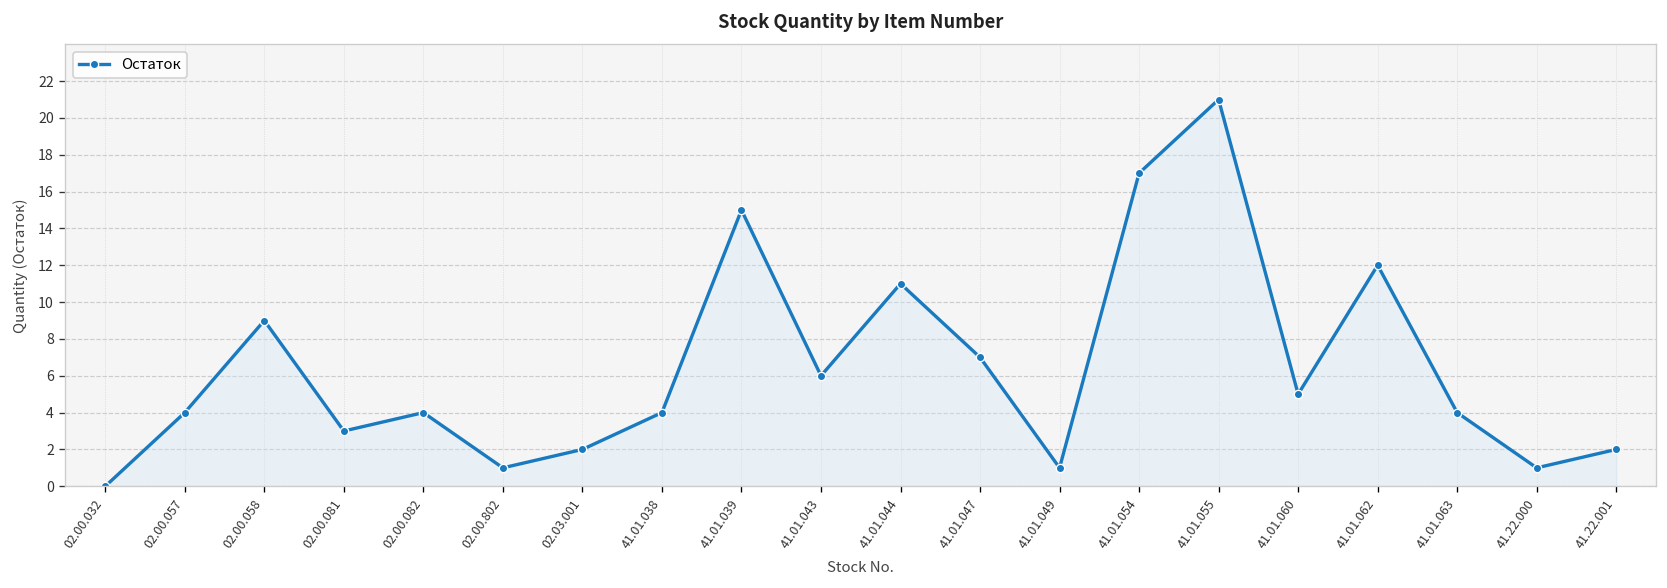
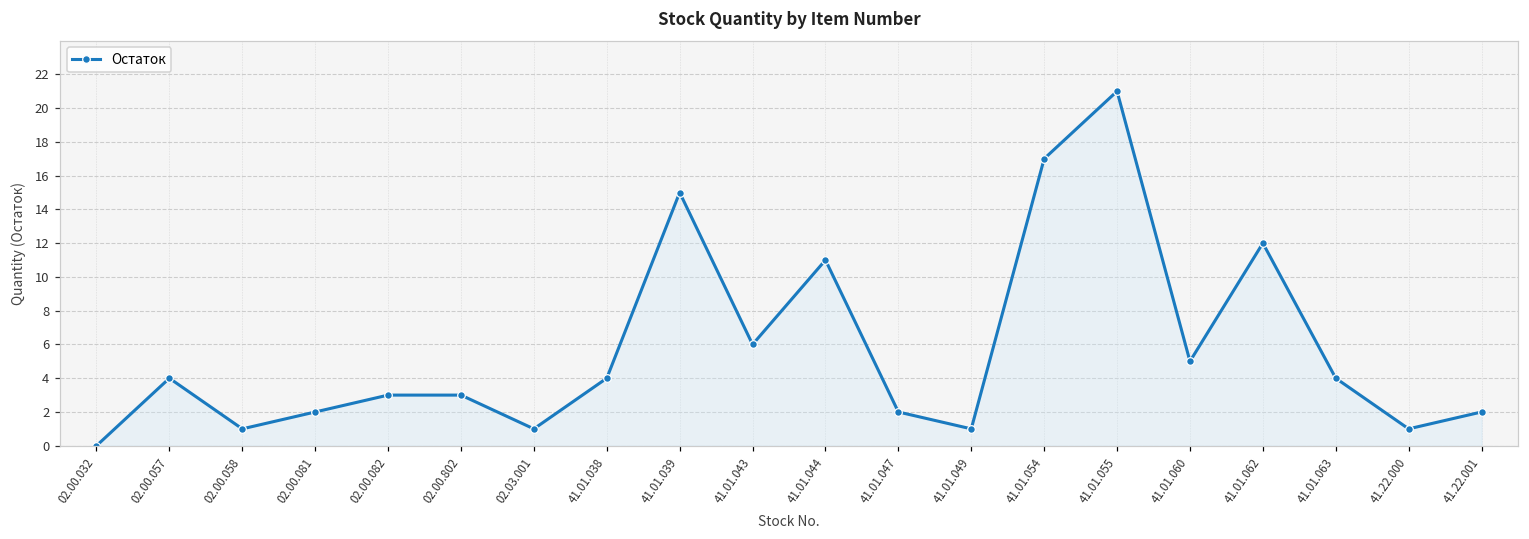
  {
    "02.00.032": 0,
    "02.00.057": 4,
-   "02.00.058": 9,
-   "02.00.081": 3,
-   "02.00.082": 4,
-   "02.00.802": 1,
-   "02.03.001": 2,
+   "02.00.058": 1,
+   "02.00.081": 2,
+   "02.00.082": 3,
+   "02.00.802": 3,
+   "02.03.001": 1,
    "41.01.038": 4,
    "41.01.039": 15,
    "41.01.043": 6,
    "41.01.044": 11,
-   "41.01.047": 7,
+   "41.01.047": 2,
    "41.01.049": 1,
    "41.01.054": 17,
    "41.01.055": 21,
    "41.01.060": 5,
    "41.01.062": 12,
    "41.01.063": 4,
    "41.22.000": 1,
    "41.22.001": 2
  }
